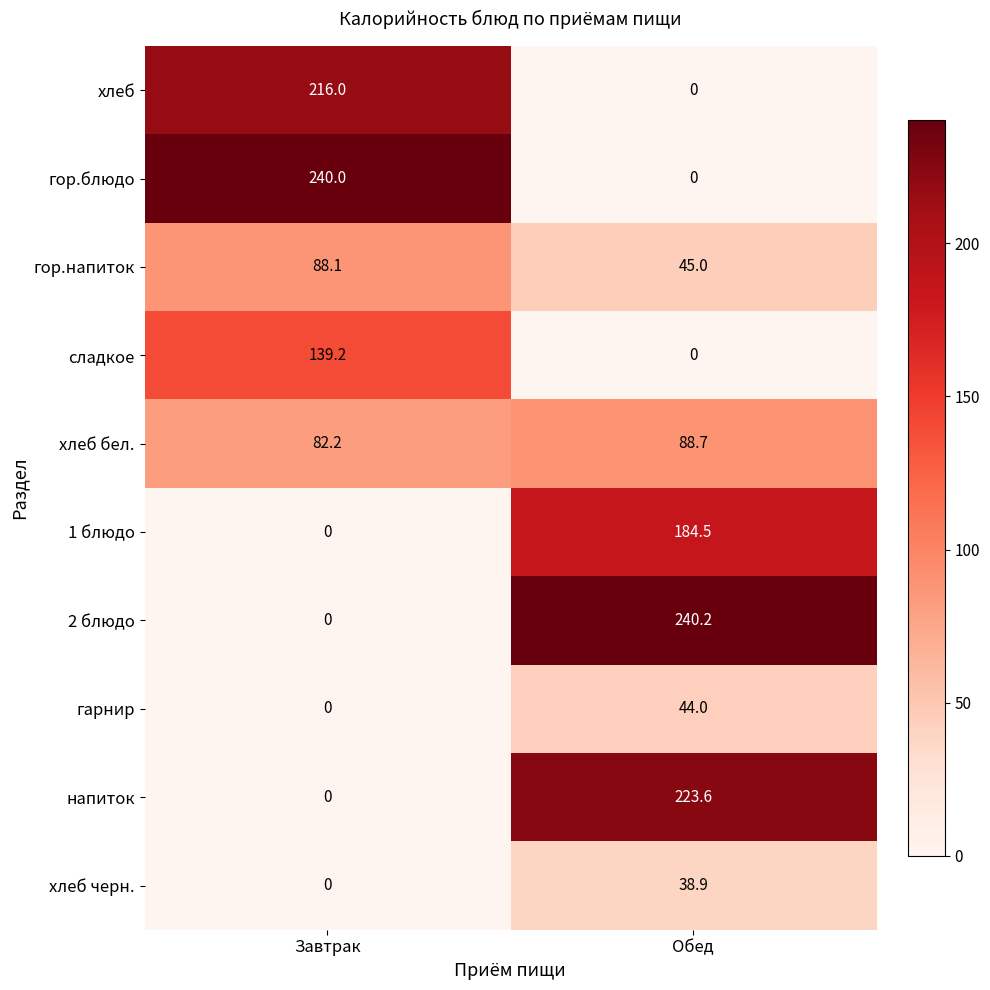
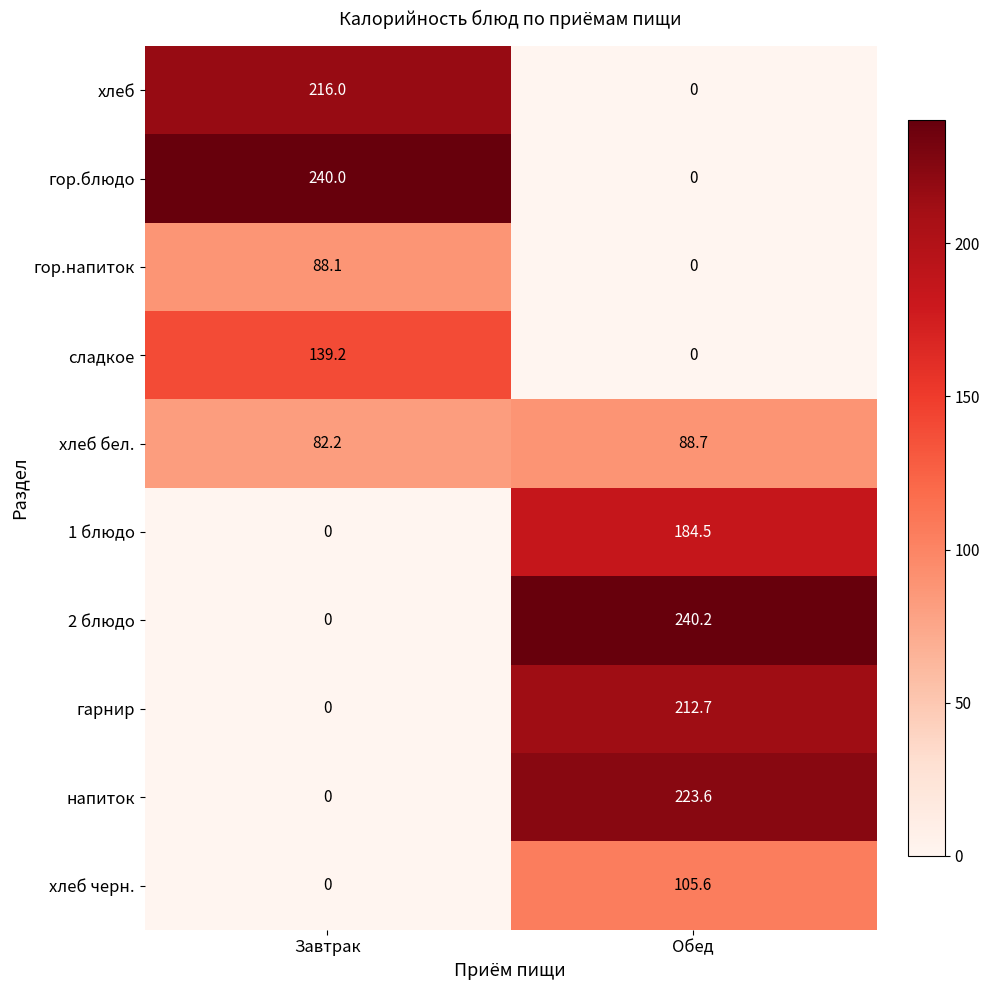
  {
    "хлеб": {
      "Завтрак": 216.0,
      "Обед": 0
    },
    "гор.блюдо": {
      "Завтрак": 240.0,
      "Обед": 0
    },
    "гор.напиток": {
      "Завтрак": 88.1,
-     "Обед": 45.0
+     "Обед": 0
    },
    "сладкое": {
      "Завтрак": 139.2,
      "Обед": 0
    },
    "хлеб бел.": {
      "Завтрак": 82.2,
      "Обед": 88.7
    },
    "1 блюдо": {
      "Завтрак": 0,
      "Обед": 184.5
    },
    "2 блюдо": {
      "Завтрак": 0,
      "Обед": 240.2
    },
    "гарнир": {
      "Завтрак": 0,
-     "Обед": 44.0
+     "Обед": 212.7
    },
    "напиток": {
      "Завтрак": 0,
      "Обед": 223.6
    },
    "хлеб черн.": {
      "Завтрак": 0,
-     "Обед": 38.9
+     "Обед": 105.6
    }
  }
